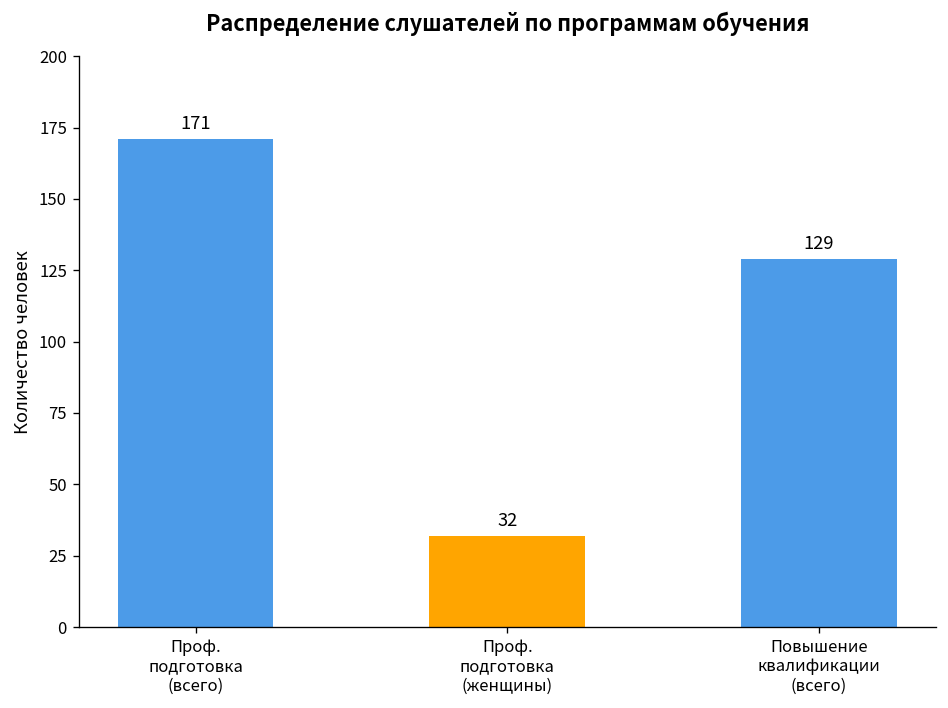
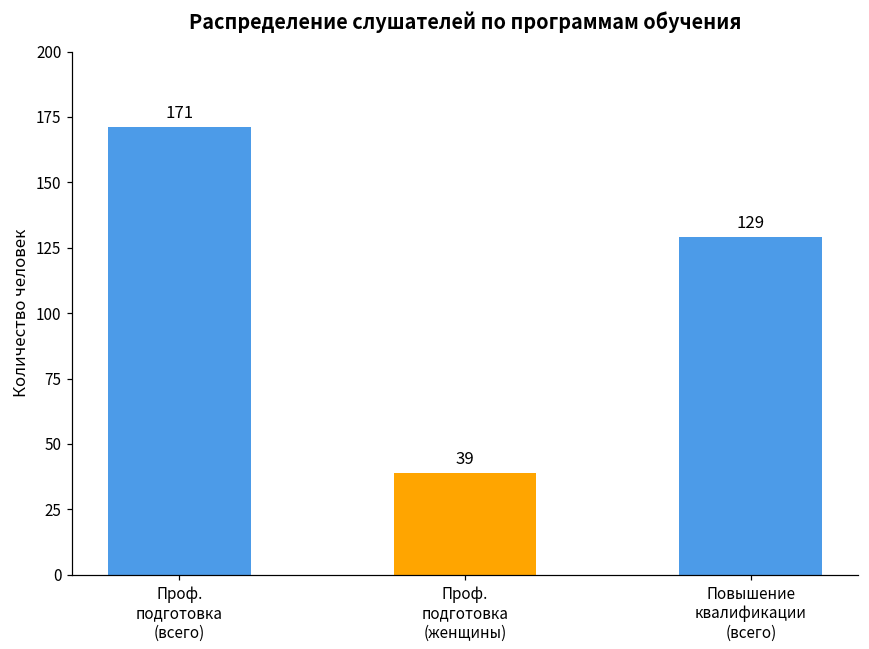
  {
    "Проф. подготовка (всего)": 171,
-   "Проф. подготовка (женщины)": 32,
+   "Проф. подготовка (женщины)": 39,
    "Повышение квалификации (всего)": 129
  }
